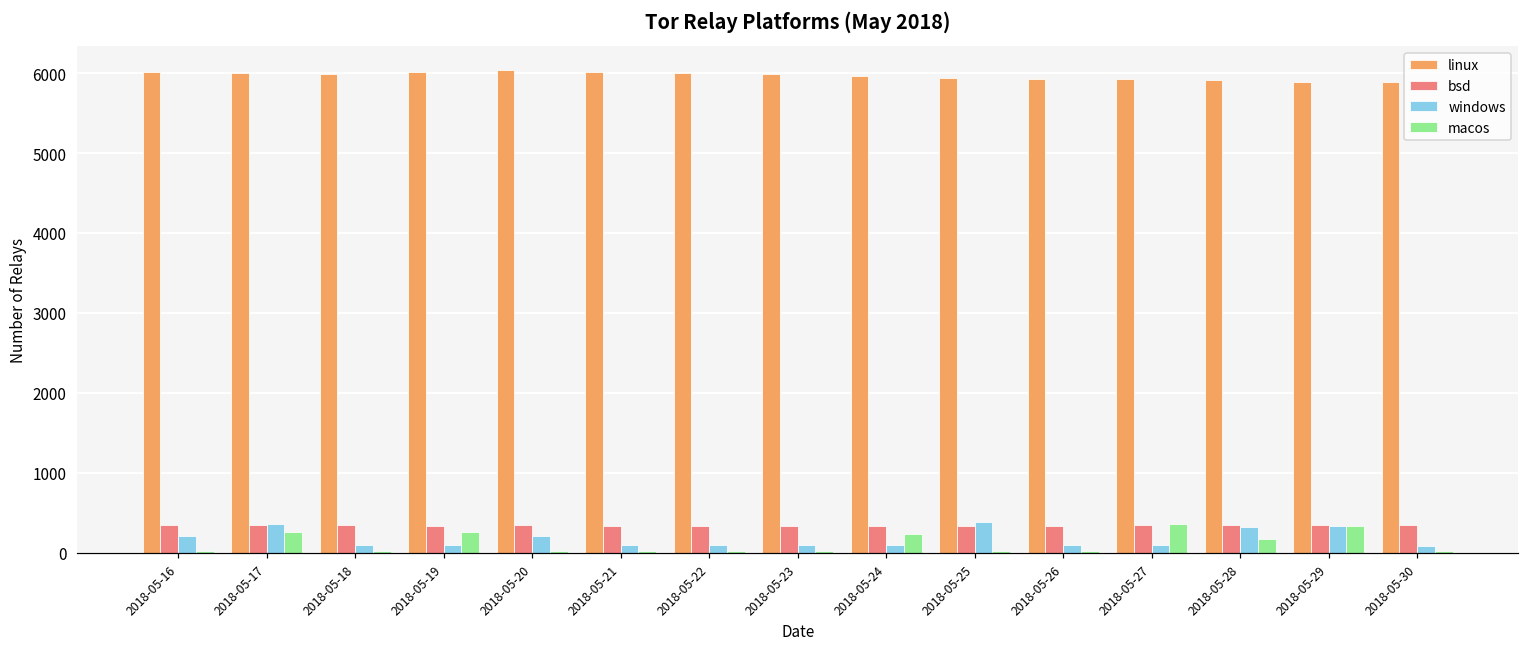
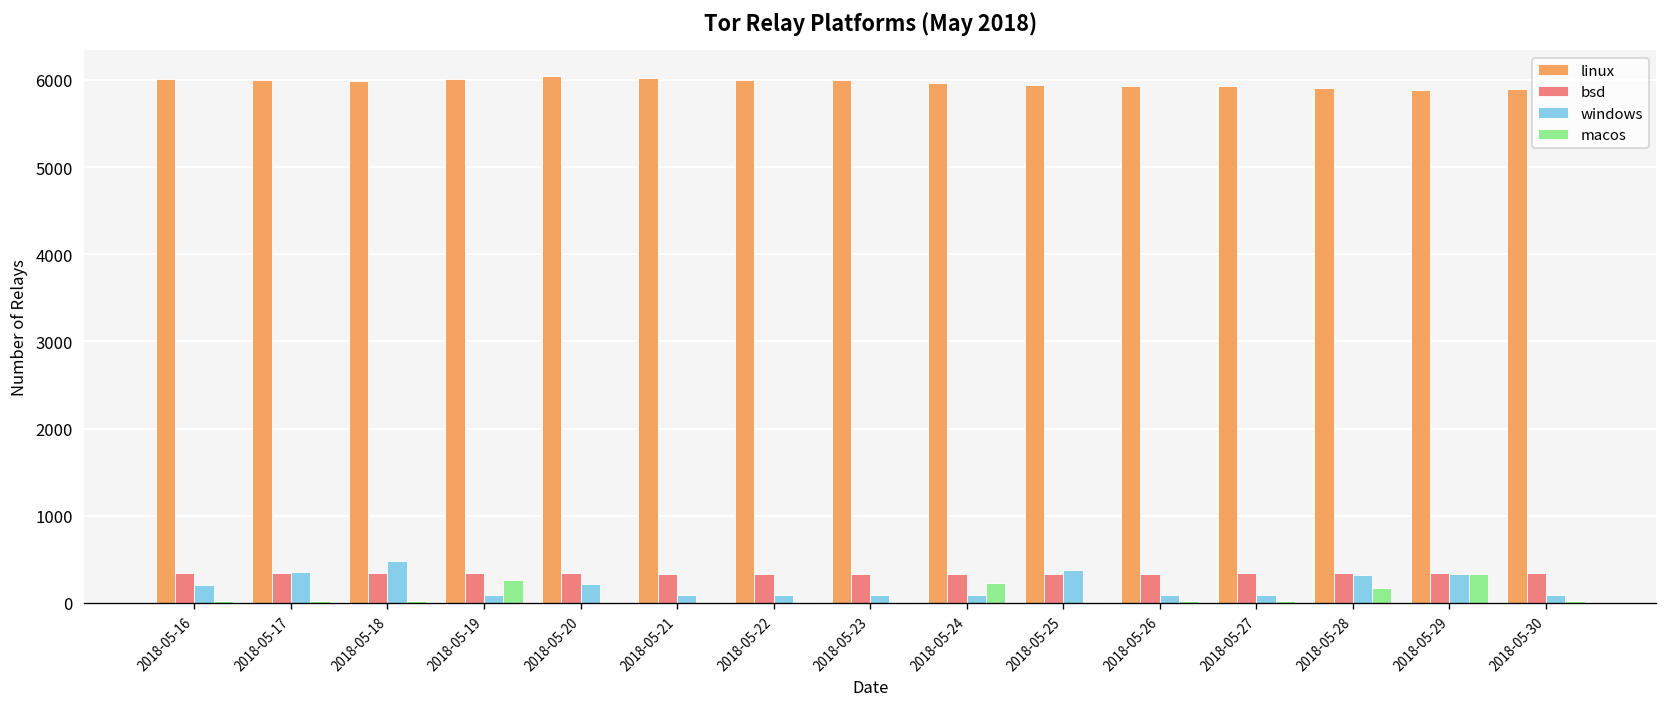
  {
    "windows": {
      "2018-05-16": 200,
      "2018-05-17": 400,
-     "2018-05-18": 100,
+     "2018-05-18": 500,
      "2018-05-19": 100,
      "2018-05-20": 200,
      "2018-05-21": 100,
      "2018-05-22": 100,
      "2018-05-23": 100,
      "2018-05-24": 100,
      "2018-05-25": 400,
      "2018-05-26": 100,
      "2018-05-27": 100,
      "2018-05-28": 300,
      "2018-05-29": 300,
      "2018-05-30": 100
    },
    "macos": {
-     "2018-05-17": 300,
+     "2018-05-17": 0,
      "2018-05-19": 300,
      "2018-05-24": 200,
-     "2018-05-27": 400,
+     "2018-05-27": 0,
      "2018-05-28": 200,
      "2018-05-29": 300
    }
  }
